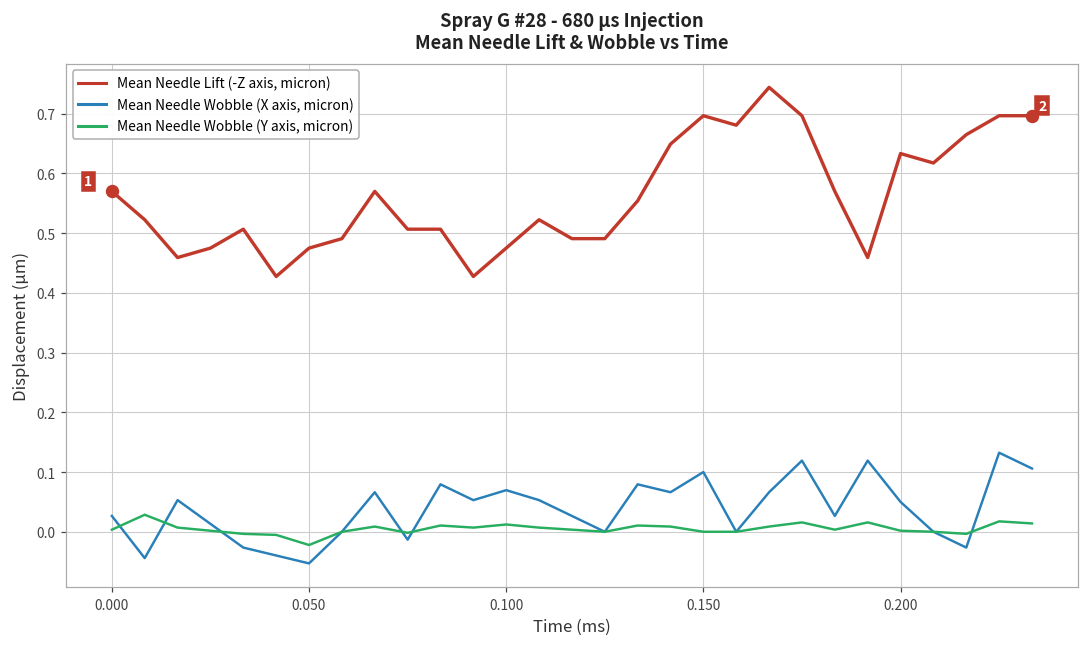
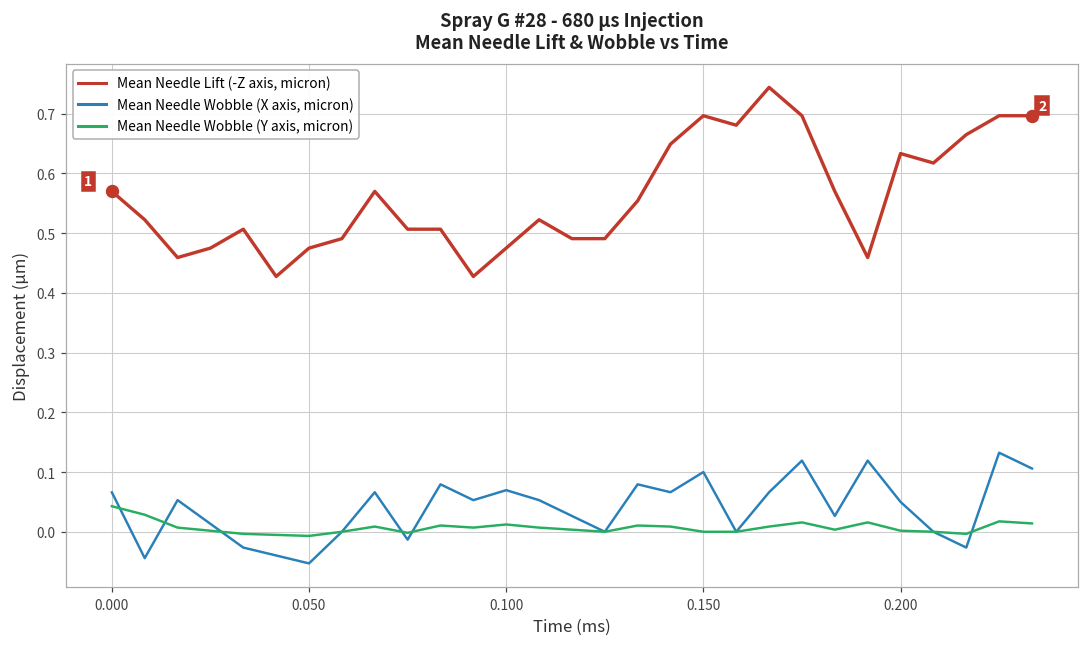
  {
    "Mean Needle Wobble (X axis, micron)": {
-     "0.000": 0.03,
+     "0.000": 0.07,
      "0.050": -0.05,
      "0.100": 0.07,
      "0.150": 0.10,
      "0.200": 0.05
    },
    "Mean Needle Wobble (Y axis, micron)": {
-     "0.000": 0.00,
-     "0.050": -0.02,
+     "0.000": 0.04,
+     "0.050": -0.01,
      "0.100": 0.01,
      "0.150": 0.00,
      "0.200": 0.00
    }
  }
